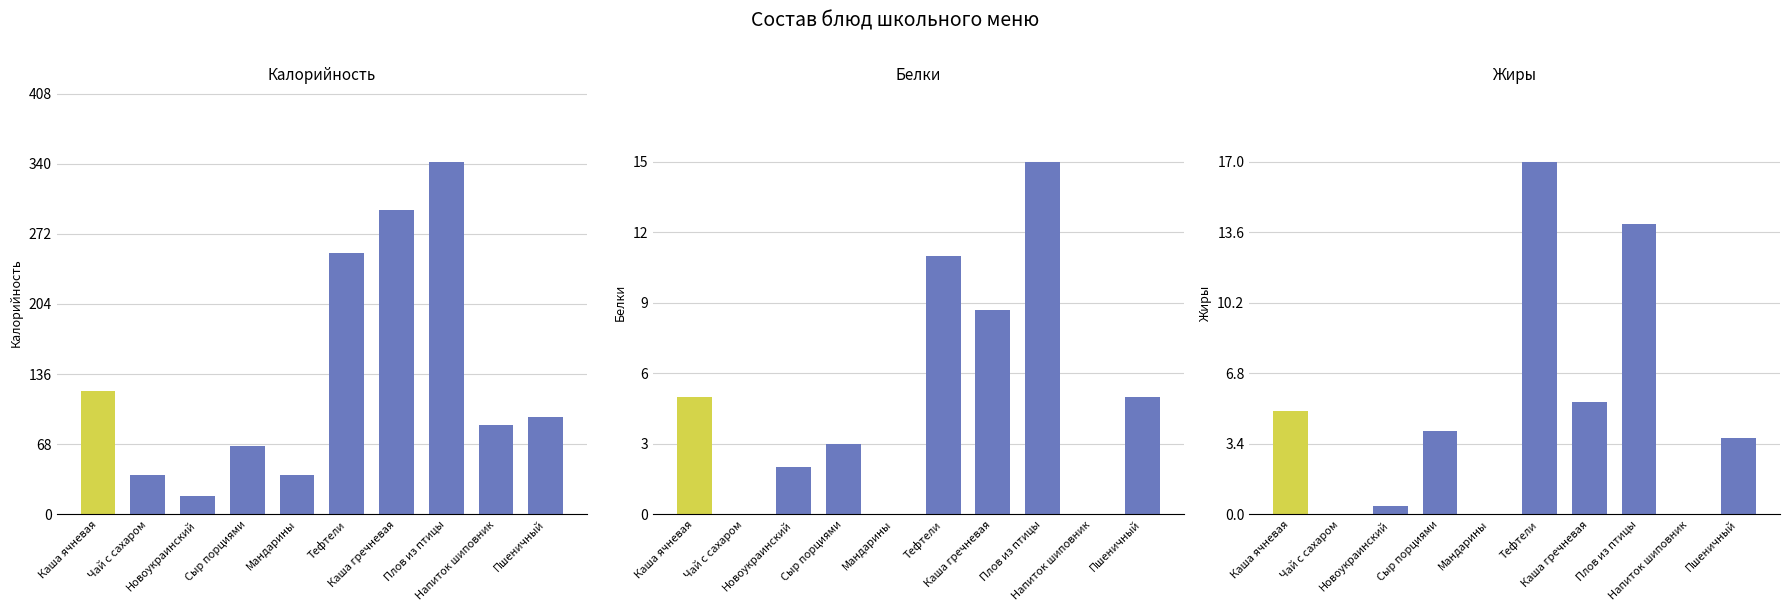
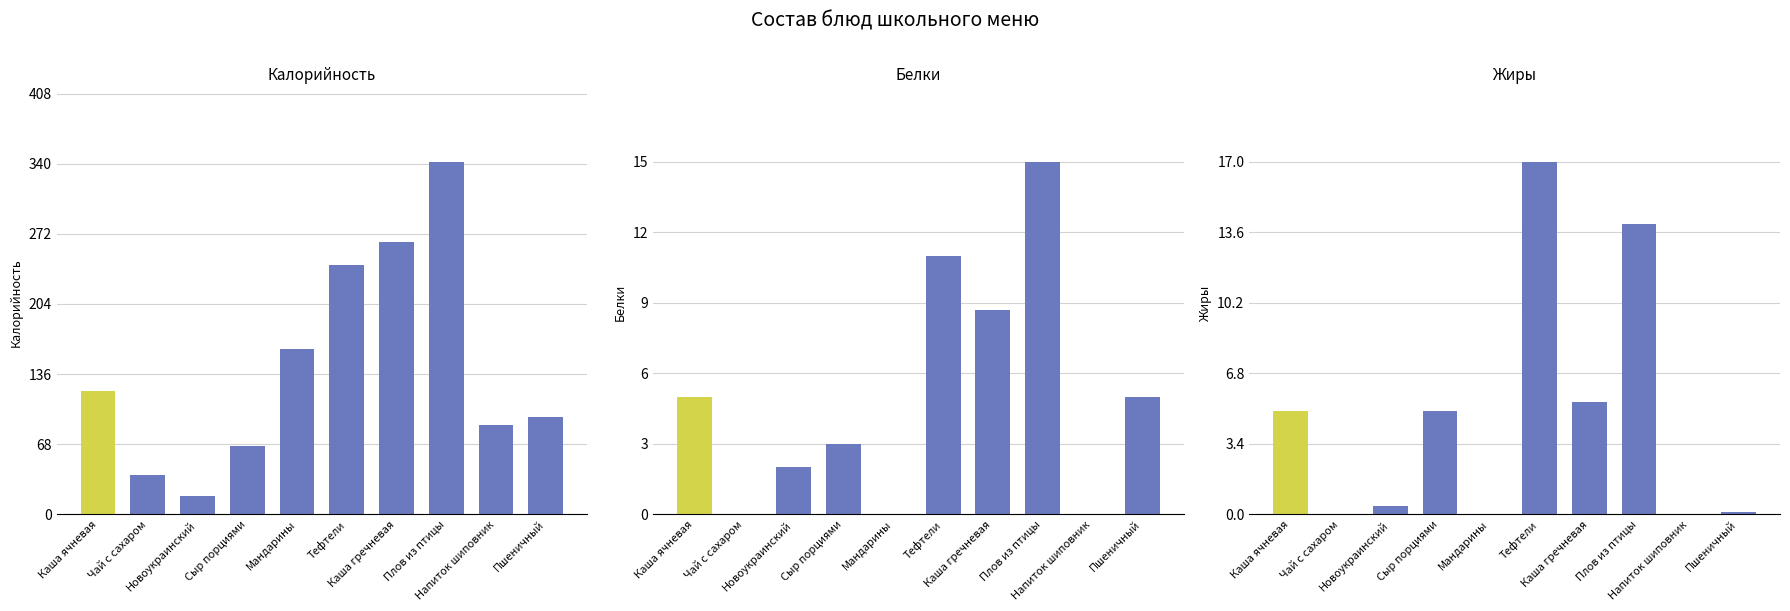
  {
    "Калорийность": {
      "Каша ячневая": 120,
      "Чай с сахаром": 38,
      "Новоукраинский": 18,
      "Сыр порциями": 66,
-     "Мандарины": 38,
-     "Тефтели": 253,
-     "Каша гречневая": 295,
+     "Мандарины": 160,
+     "Тефтели": 242,
+     "Каша гречневая": 264,
      "Плов из птицы": 342,
      "Напиток шиповник": 87,
      "Пшеничный": 94
    },
    "Белки": {
      "Каша ячневая": 5.0,
      "Чай с сахаром": 0.0,
      "Новоукраинский": 2.0,
      "Сыр порциями": 3.0,
      "Мандарины": 0.0,
      "Тефтели": 11.0,
      "Каша гречневая": 8.7,
      "Плов из птицы": 15.0,
      "Напиток шиповник": 0.0,
      "Пшеничный": 5.0
    },
    "Жиры": {
      "Каша ячневая": 5.0,
      "Чай с сахаром": 0.0,
      "Новоукраинский": 0.4,
-     "Сыр порциями": 4,
+     "Сыр порциями": 5,
      "Мандарины": 0.0,
      "Тефтели": 17.0,
      "Каша гречневая": 5.4,
      "Плов из птицы": 14.0,
      "Напиток шиповник": 0.0,
-     "Пшеничный": 3.7
+     "Пшеничный": 0.1
    }
  }
